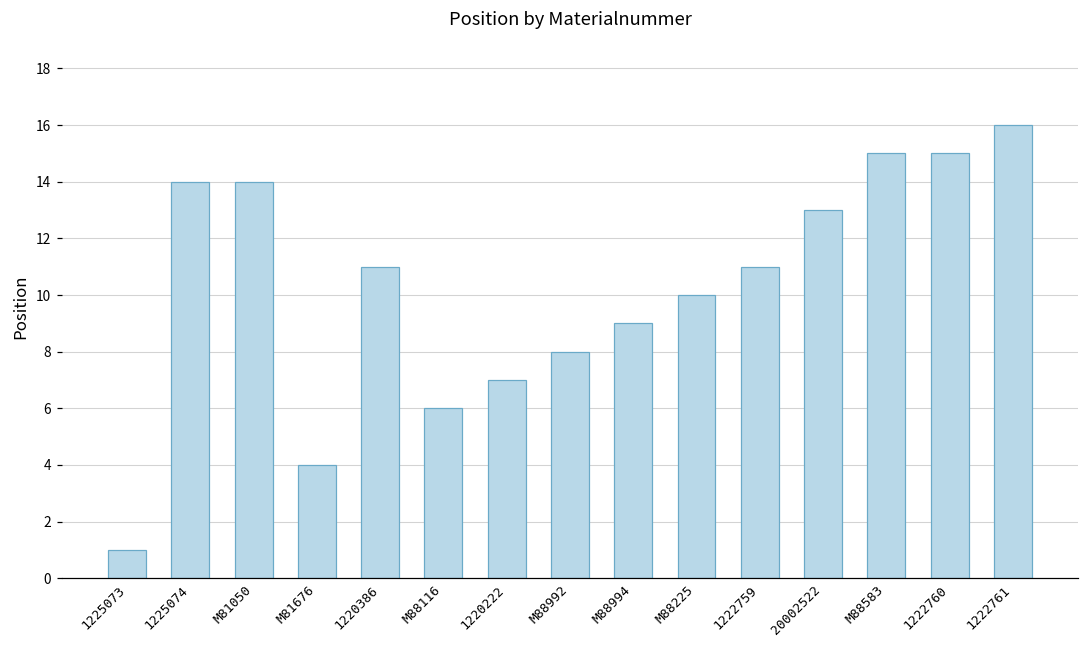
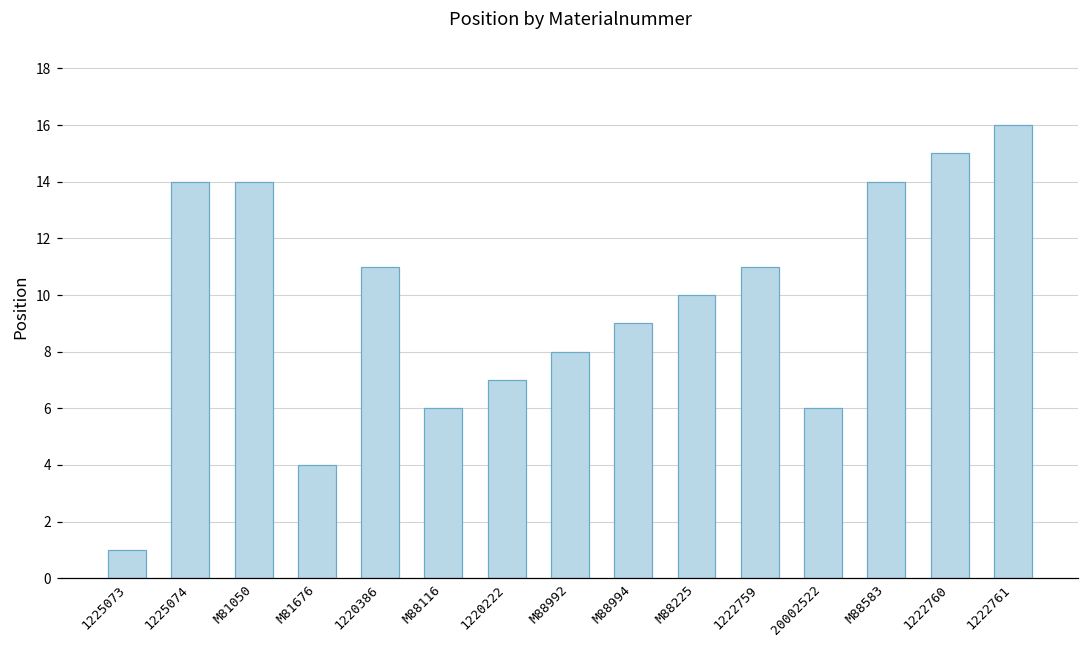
  {
    "1225073": 1,
    "1225074": 14,
    "M81050": 14,
    "M81676": 4,
    "1220386": 11,
    "M88116": 6,
    "1220222": 7,
    "M88992": 8,
    "M88994": 9,
    "M88225": 10,
    "1222759": 11,
-   "20002522": 13,
-   "M88583": 15,
+   "20002522": 6,
+   "M88583": 14,
    "1222760": 15,
    "1222761": 16
  }
